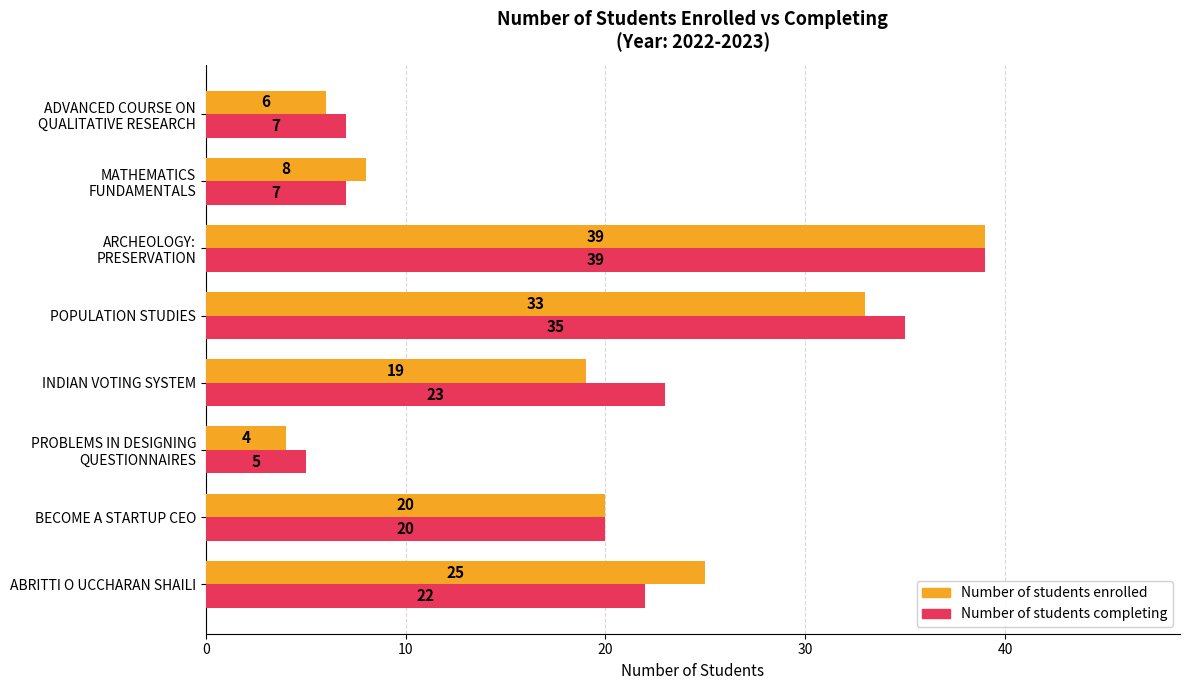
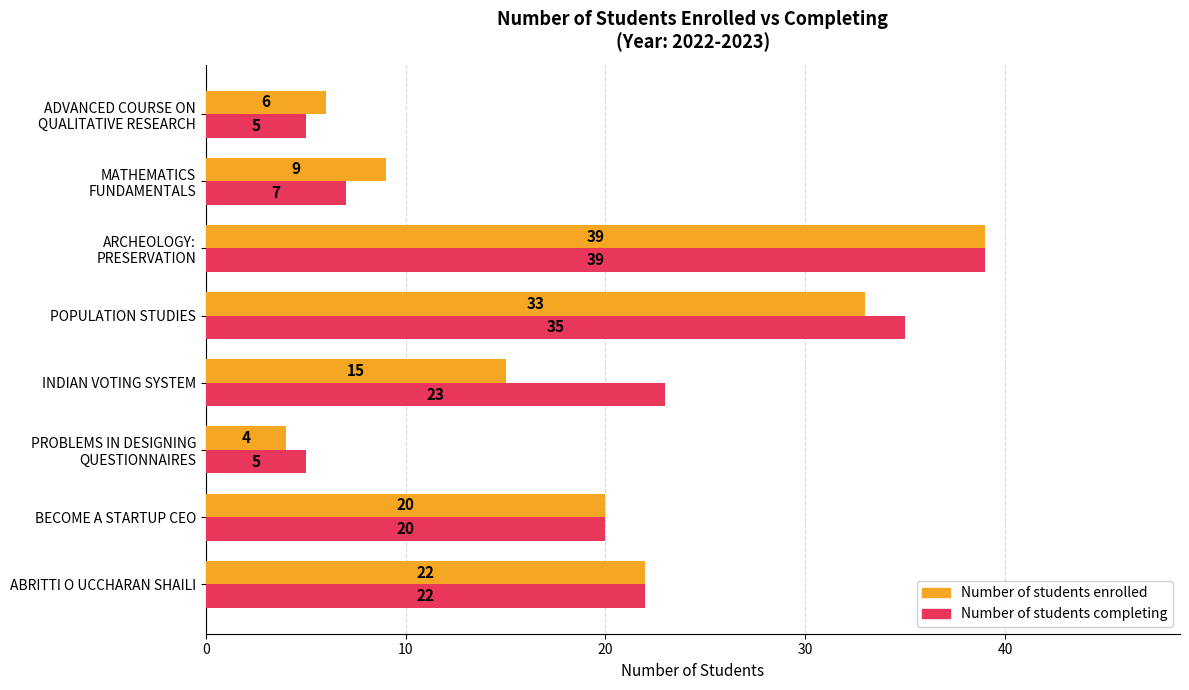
  {
    "Number of students enrolled": {
      "ADVANCED COURSE ON QUALITATIVE RESEARCH": 6,
-     "MATHEMATICS FUNDAMENTALS": 8,
+     "MATHEMATICS FUNDAMENTALS": 9,
      "ARCHEOLOGY: PRESERVATION": 39,
      "POPULATION STUDIES": 33,
-     "INDIAN VOTING SYSTEM": 19,
+     "INDIAN VOTING SYSTEM": 15,
      "PROBLEMS IN DESIGNING QUESTIONNAIRES": 4,
      "BECOME A STARTUP CEO": 20,
-     "ABRITTI O UCCHARAN SHAILI": 25
+     "ABRITTI O UCCHARAN SHAILI": 22
    },
    "Number of students completing": {
-     "ADVANCED COURSE ON QUALITATIVE RESEARCH": 7,
+     "ADVANCED COURSE ON QUALITATIVE RESEARCH": 5,
      "MATHEMATICS FUNDAMENTALS": 7,
      "ARCHEOLOGY: PRESERVATION": 39,
      "POPULATION STUDIES": 35,
      "INDIAN VOTING SYSTEM": 23,
      "PROBLEMS IN DESIGNING QUESTIONNAIRES": 5,
      "BECOME A STARTUP CEO": 20,
      "ABRITTI O UCCHARAN SHAILI": 22
    }
  }
